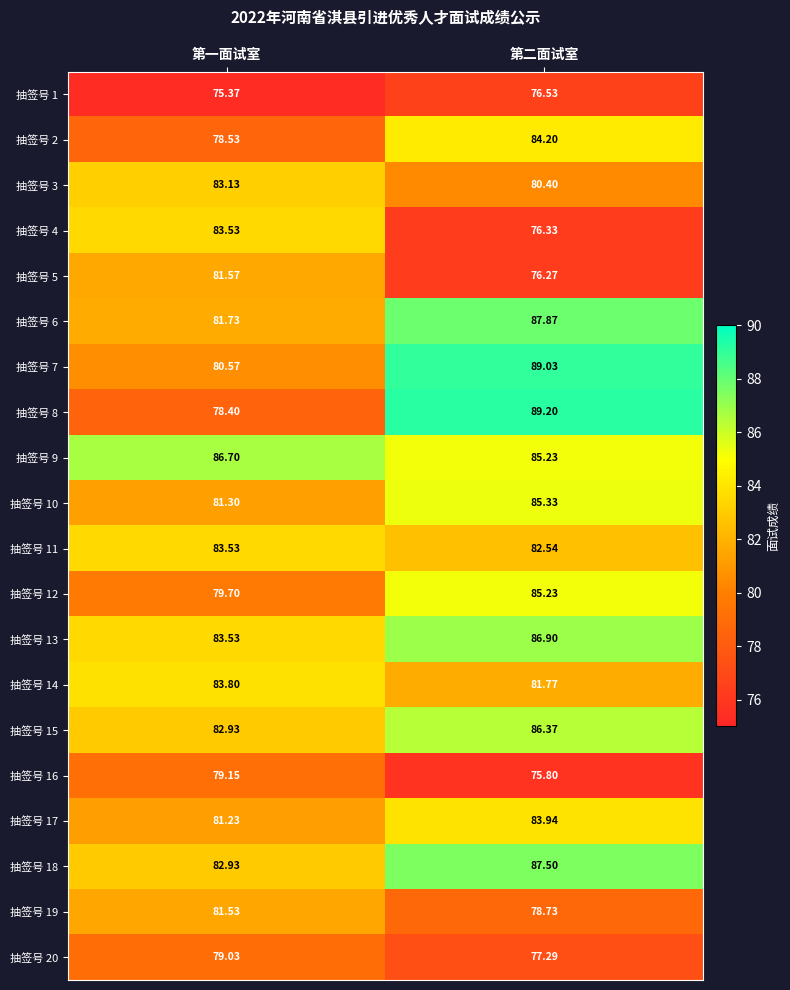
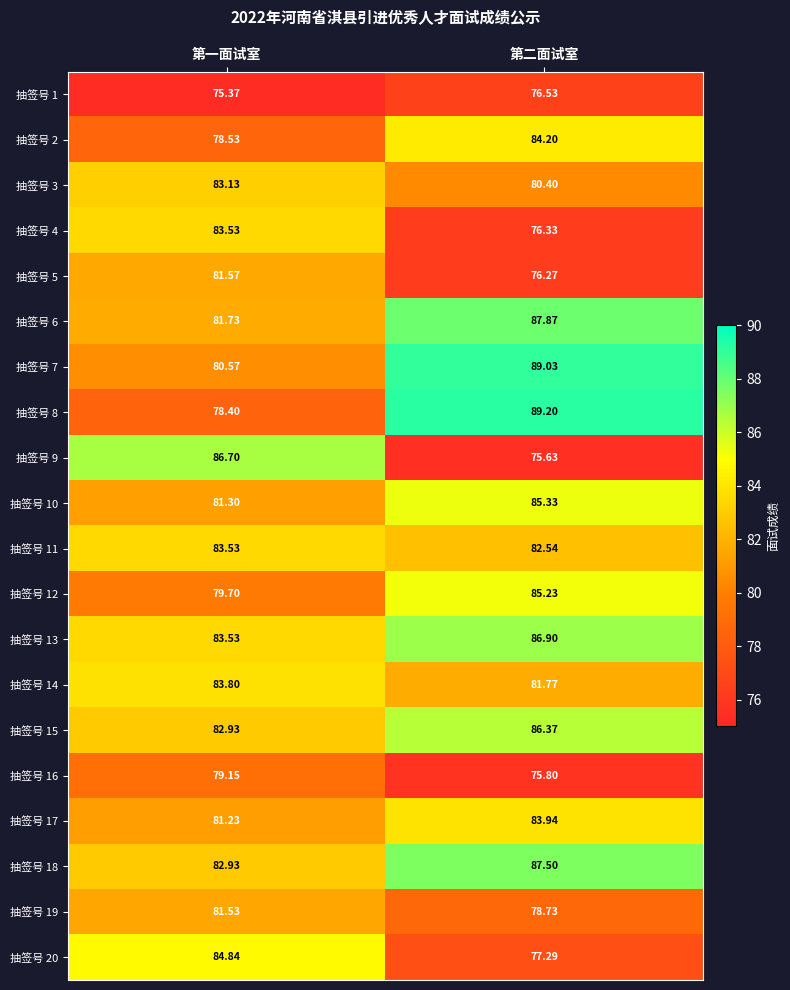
  {
    "抽签号 1": {
      "第一面试室": 75.37,
      "第二面试室": 76.53
    },
    "抽签号 2": {
      "第一面试室": 78.53,
      "第二面试室": 84.20
    },
    "抽签号 3": {
      "第一面试室": 83.13,
      "第二面试室": 80.40
    },
    "抽签号 4": {
      "第一面试室": 83.53,
      "第二面试室": 76.33
    },
    "抽签号 5": {
      "第一面试室": 81.57,
      "第二面试室": 76.27
    },
    "抽签号 6": {
      "第一面试室": 81.73,
      "第二面试室": 87.87
    },
    "抽签号 7": {
      "第一面试室": 80.57,
      "第二面试室": 89.03
    },
    "抽签号 8": {
      "第一面试室": 78.40,
      "第二面试室": 89.20
    },
    "抽签号 9": {
      "第一面试室": 86.70,
-     "第二面试室": 85.23
+     "第二面试室": 75.63
    },
    "抽签号 10": {
      "第一面试室": 81.30,
      "第二面试室": 85.33
    },
    "抽签号 11": {
      "第一面试室": 83.53,
      "第二面试室": 82.54
    },
    "抽签号 12": {
      "第一面试室": 79.70,
      "第二面试室": 85.23
    },
    "抽签号 13": {
      "第一面试室": 83.53,
      "第二面试室": 86.90
    },
    "抽签号 14": {
      "第一面试室": 83.80,
      "第二面试室": 81.77
    },
    "抽签号 15": {
      "第一面试室": 82.93,
      "第二面试室": 86.37
    },
    "抽签号 16": {
      "第一面试室": 79.15,
      "第二面试室": 75.80
    },
    "抽签号 17": {
      "第一面试室": 81.23,
      "第二面试室": 83.94
    },
    "抽签号 18": {
      "第一面试室": 82.93,
      "第二面试室": 87.50
    },
    "抽签号 19": {
      "第一面试室": 81.53,
      "第二面试室": 78.73
    },
    "抽签号 20": {
-     "第一面试室": 79.03,
+     "第一面试室": 84.84,
      "第二面试室": 77.29
    }
  }
